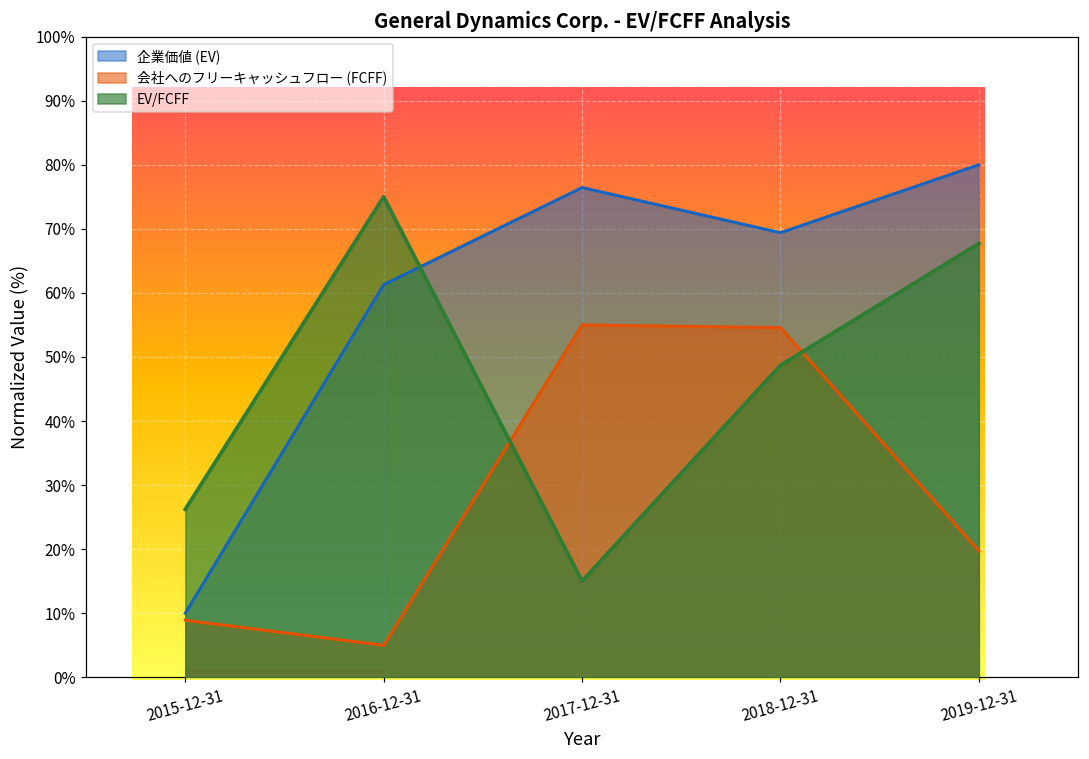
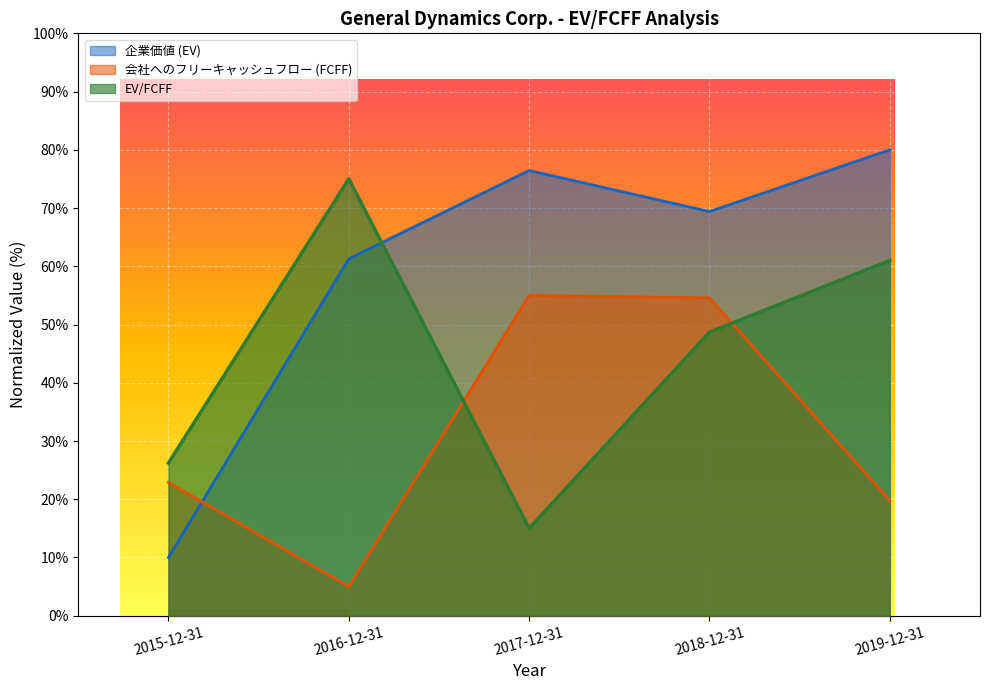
  {
    "企業価値 (EV)": {
      "2015-12-31": "10%",
      "2016-12-31": "61%",
      "2017-12-31": "76%",
      "2018-12-31": "69%",
      "2019-12-31": "80%"
    },
    "会社へのフリーキャッシュフロー (FCFF)": {
-     "2015-12-31": "9%",
+     "2015-12-31": "23%",
      "2016-12-31": "5%",
      "2017-12-31": "55%",
      "2018-12-31": "55%",
      "2019-12-31": "20%"
    },
    "EV/FCFF": {
      "2015-12-31": "26%",
      "2016-12-31": "75%",
      "2017-12-31": "15%",
      "2018-12-31": "49%",
-     "2019-12-31": "68%"
+     "2019-12-31": "61%"
    }
  }
